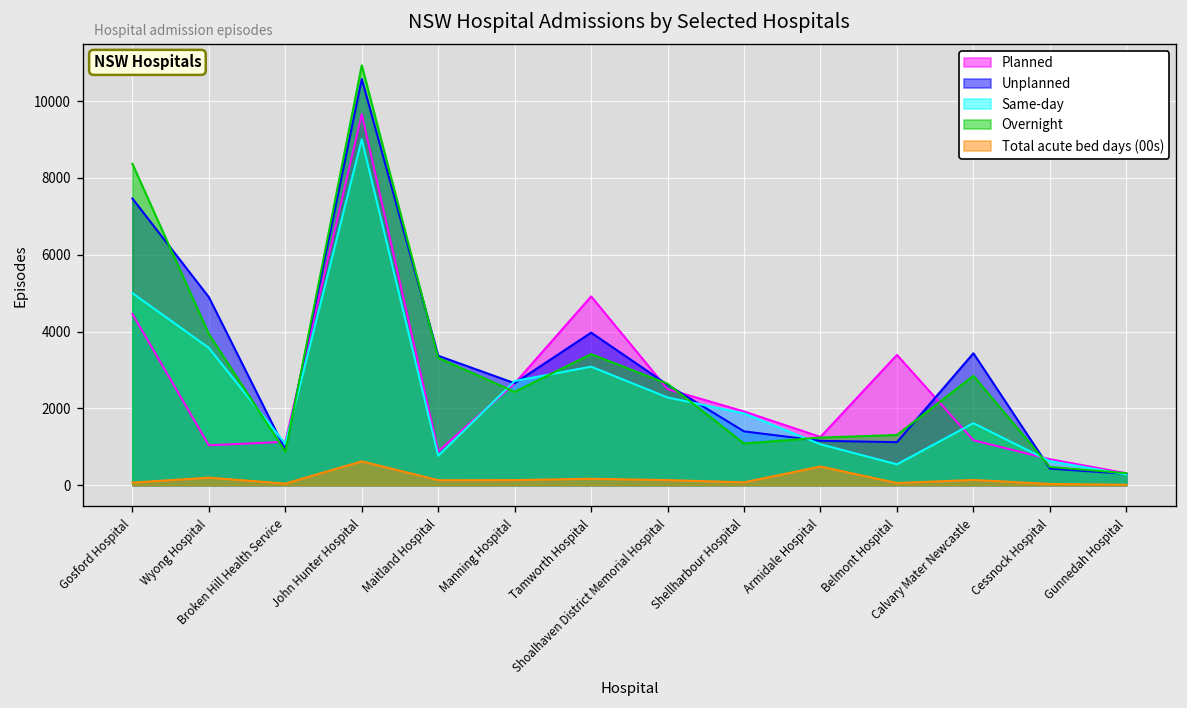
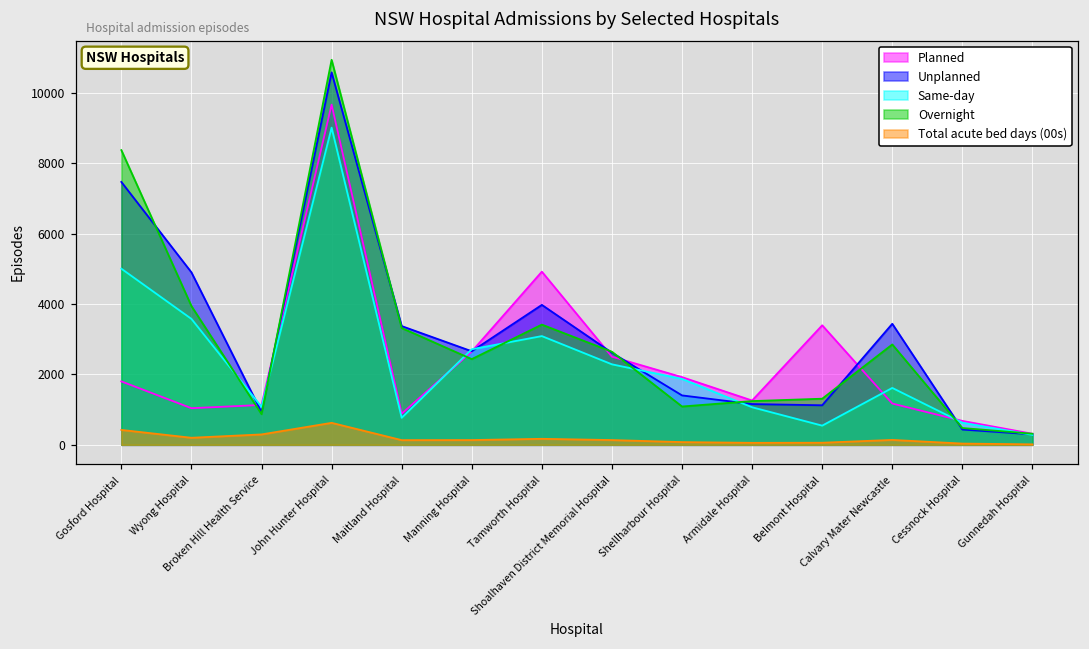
  {
    "Planned": {
-     "Gosford Hospital": 4500,
+     "Gosford Hospital": 1800,
      "Wyong Hospital": 1000,
      "John Hunter Hospital": 9700,
      "Maitland Hospital": 900,
      "Tamworth Hospital": 4900,
      "Shoalhaven District Memorial Hospital": 2500,
      "Belmont Hospital": 3400,
      "Calvary Mater Newcastle": 1200
    },
    "Unplanned": {
      "Gosford Hospital": 7500,
      "Wyong Hospital": 4900,
      "John Hunter Hospital": 10600,
      "Tamworth Hospital": 4000,
      "Shellharbour Hospital": 1400,
      "Armidale Hospital": 1200,
      "Belmont Hospital": 1100,
      "Calvary Mater Newcastle": 3400
    },
    "Same-day": {
      "Gosford Hospital": 5000,
      "Wyong Hospital": 3600,
      "John Hunter Hospital": 9000,
      "Maitland Hospital": 800,
      "Tamworth Hospital": 3100,
      "Shoalhaven District Memorial Hospital": 2300,
      "Armidale Hospital": 1100,
      "Belmont Hospital": 500,
      "Calvary Mater Newcastle": 1600
    },
    "Overnight": {
      "Gosford Hospital": 8400,
      "Wyong Hospital": 3900,
      "John Hunter Hospital": 10900,
      "Manning Hospital": 2400,
      "Tamworth Hospital": 3400,
      "Shellharbour Hospital": 1100,
      "Belmont Hospital": 1300,
      "Calvary Mater Newcastle": 2900
    },
    "Total acute bed days (00s)": {
-     "Gosford Hospital": 100,
+     "Gosford Hospital": 400,
      "Wyong Hospital": 200,
-     "Broken Hill Health Service": 0,
+     "Broken Hill Health Service": 300,
      "John Hunter Hospital": 600,
      "Maitland Hospital": 100,
      "Manning Hospital": 100,
      "Tamworth Hospital": 200,
      "Shoalhaven District Memorial Hospital": 100,
      "Shellharbour Hospital": 100,
-     "Armidale Hospital": 500,
+     "Armidale Hospital": 100,
      "Belmont Hospital": 100,
      "Calvary Mater Newcastle": 100,
      "Cessnock Hospital": 0,
      "Gunnedah Hospital": 0
    }
  }
